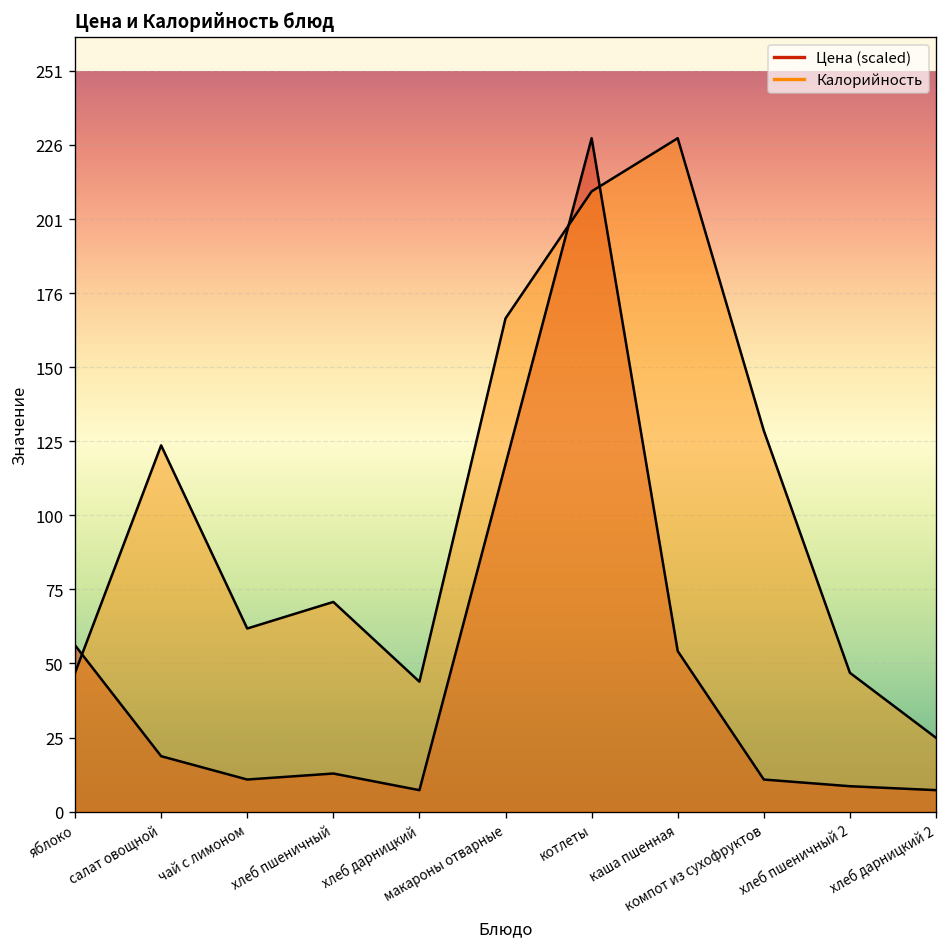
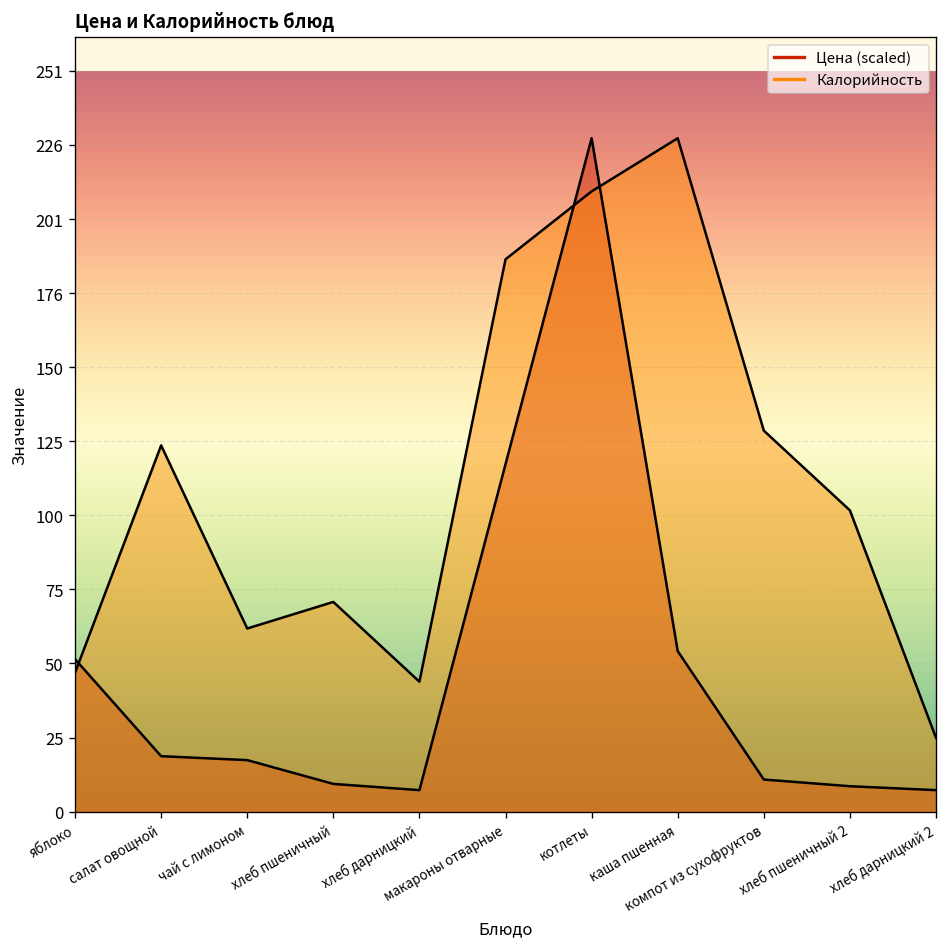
  {
    "Цена (scaled)": {
-     "яблоко": 56,
+     "яблоко": 52,
      "салат овощной": 19,
-     "чай с лимоном": 11,
-     "хлеб пшеничный": 13,
+     "чай с лимоном": 17,
+     "хлеб пшеничный": 9,
      "хлеб дарницкий": 7,
      "макароны отварные": 118,
      "котлеты": 228,
      "каша пшенная": 54,
      "компот из сухофруктов": 11,
      "хлеб пшеничный 2": 9,
      "хлеб дарницкий 2": 7
    },
    "Калорийность": {
      "яблоко": 47,
      "салат овощной": 124,
      "чай с лимоном": 62,
      "хлеб пшеничный": 71,
      "хлеб дарницкий": 44,
-     "макароны отварные": 167,
+     "макароны отварные": 187,
      "котлеты": 210,
      "каша пшенная": 228,
      "компот из сухофруктов": 129,
-     "хлеб пшеничный 2": 47,
+     "хлеб пшеничный 2": 102,
      "хлеб дарницкий 2": 25
    }
  }
